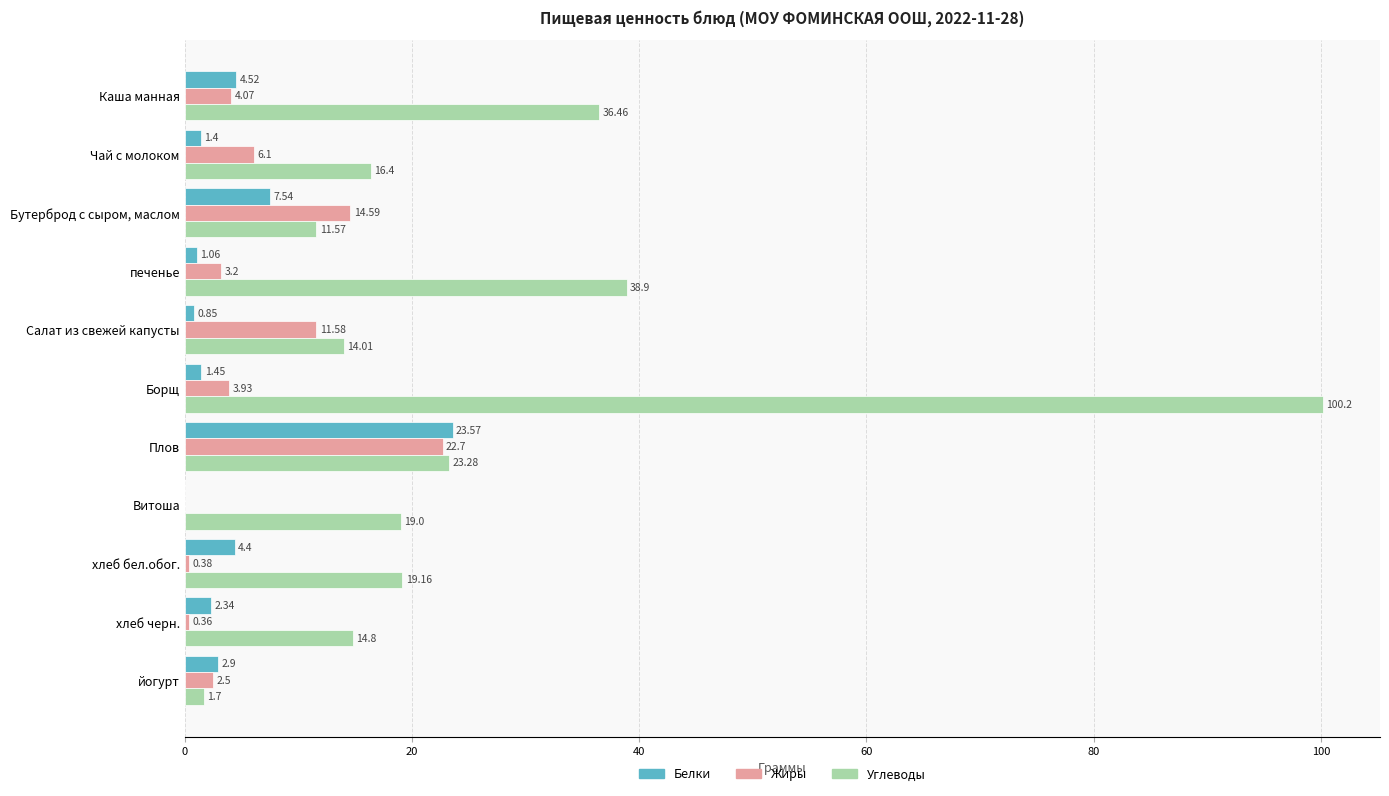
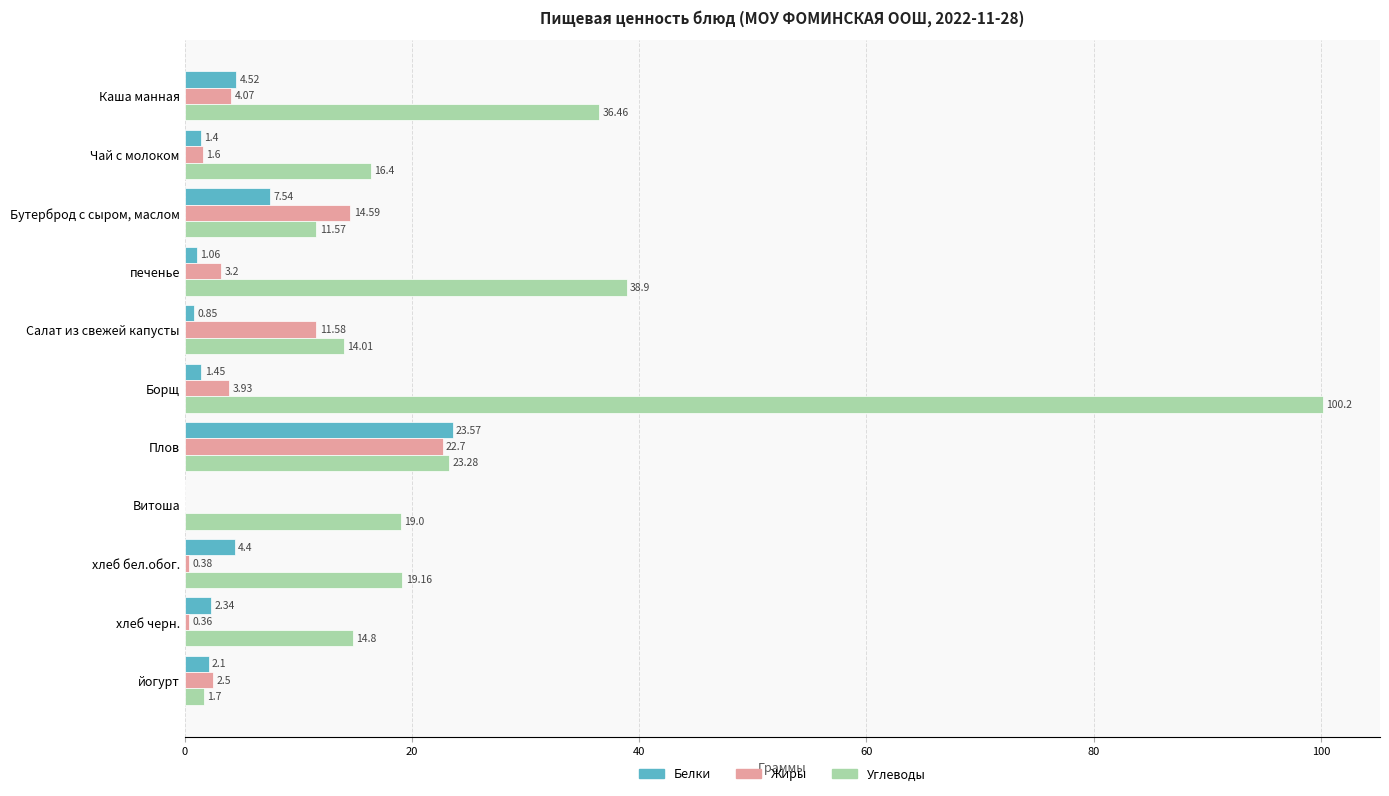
  {
    "Белки": {
      "Каша манная": 4.52,
      "Чай с молоком": 1.4,
      "Бутерброд с сыром, маслом": 7.54,
      "печенье": 1.06,
      "Салат из свежей капусты": 0.85,
      "Борщ": 1.45,
      "Плов": 23.57,
      "хлеб бел.обог.": 4.4,
      "хлеб черн.": 2.34,
-     "йогурт": 2.9
+     "йогурт": 2.1
    },
    "Жиры": {
      "Каша манная": 4.07,
-     "Чай с молоком": 6.1,
+     "Чай с молоком": 1.6,
      "Бутерброд с сыром, маслом": 14.59,
      "печенье": 3.2,
      "Салат из свежей капусты": 11.58,
      "Борщ": 3.93,
      "Плов": 22.7,
      "хлеб бел.обог.": 0.38,
      "хлеб черн.": 0.36,
      "йогурт": 2.5
    },
    "Углеводы": {
      "Каша манная": 36.46,
      "Чай с молоком": 16.4,
      "Бутерброд с сыром, маслом": 11.57,
      "печенье": 38.9,
      "Салат из свежей капусты": 14.01,
      "Борщ": 100.2,
      "Плов": 23.28,
      "Витоша": 19.0,
      "хлеб бел.обог.": 19.16,
      "хлеб черн.": 14.8,
      "йогурт": 1.7
    }
  }
